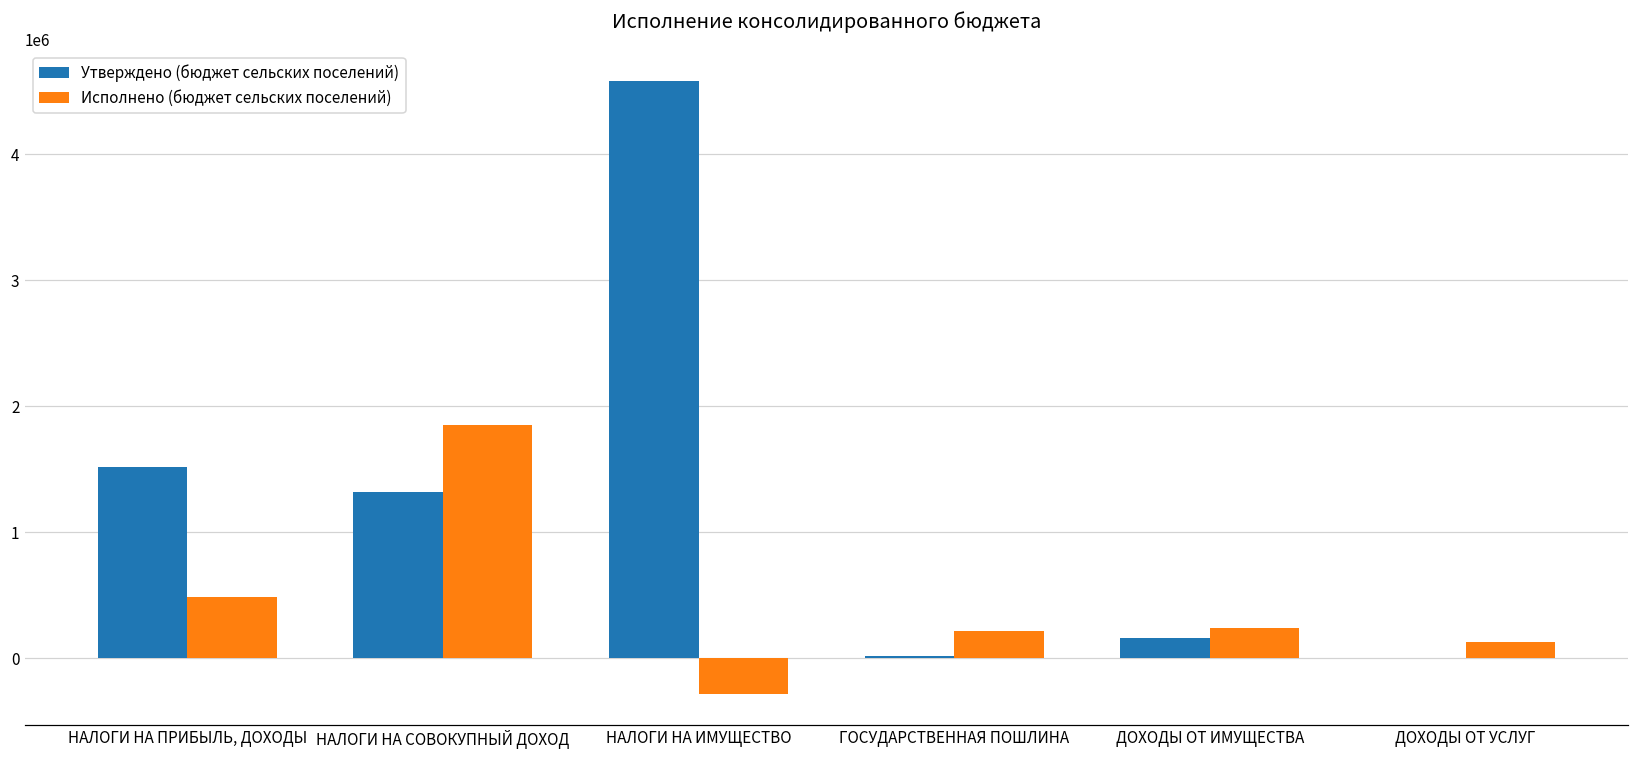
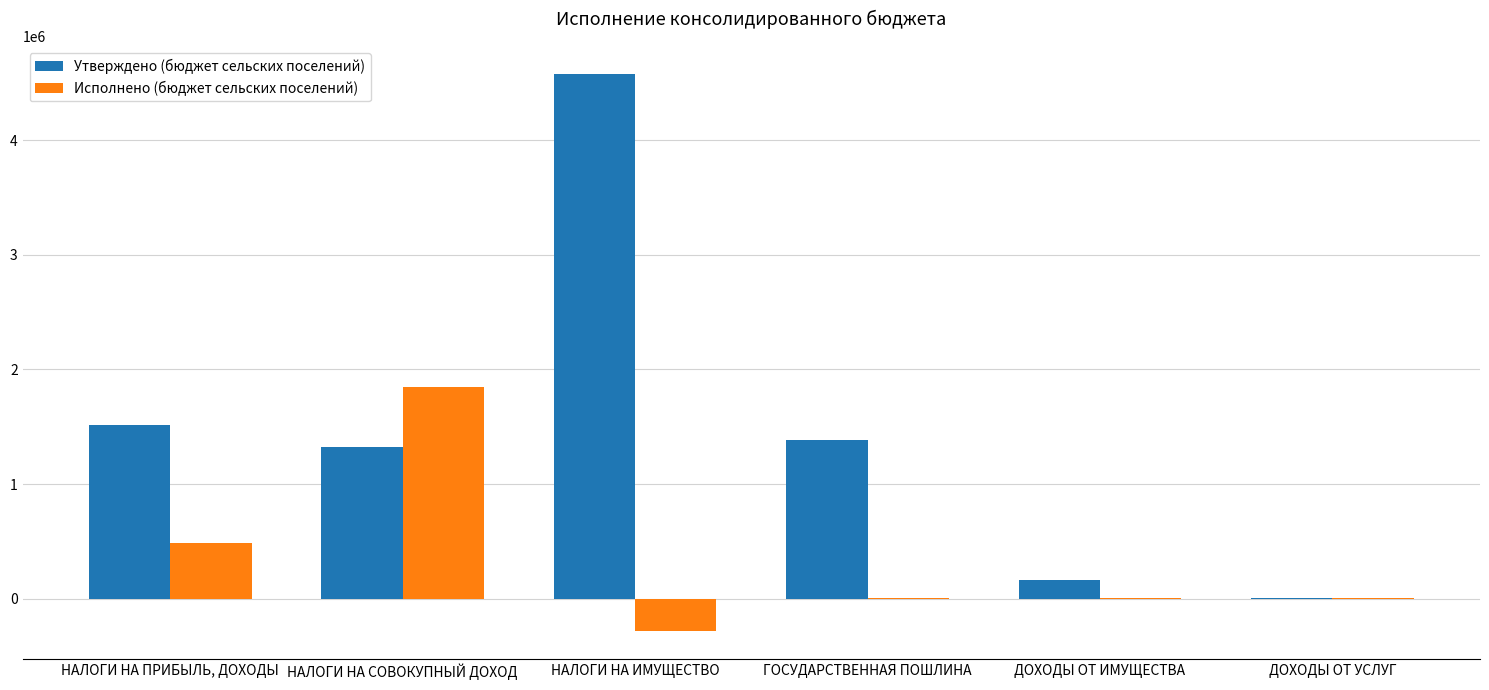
  {
    "Утверждено (бюджет сельских поселений)": {
      "НАЛОГИ НА ПРИБЫЛЬ, ДОХОДЫ": 1520000,
      "НАЛОГИ НА СОВОКУПНЫЙ ДОХОД": 1320000,
      "НАЛОГИ НА ИМУЩЕСТВО": 4580000,
-     "ГОСУДАРСТВЕННАЯ ПОШЛИНА": 20000,
+     "ГОСУДАРСТВЕННАЯ ПОШЛИНА": 1380000,
      "ДОХОДЫ ОТ ИМУЩЕСТВА": 160000
    },
    "Исполнено (бюджет сельских поселений)": {
      "НАЛОГИ НА ПРИБЫЛЬ, ДОХОДЫ": 480000,
      "НАЛОГИ НА СОВОКУПНЫЙ ДОХОД": 1850000,
      "НАЛОГИ НА ИМУЩЕСТВО": -280000,
-     "ГОСУДАРСТВЕННАЯ ПОШЛИНА": 220000,
-     "ДОХОДЫ ОТ ИМУЩЕСТВА": 240000,
-     "ДОХОДЫ ОТ УСЛУГ": 130000
+     "ГОСУДАРСТВЕННАЯ ПОШЛИНА": 0,
+     "ДОХОДЫ ОТ ИМУЩЕСТВА": 0,
+     "ДОХОДЫ ОТ УСЛУГ": 10000
    }
  }
